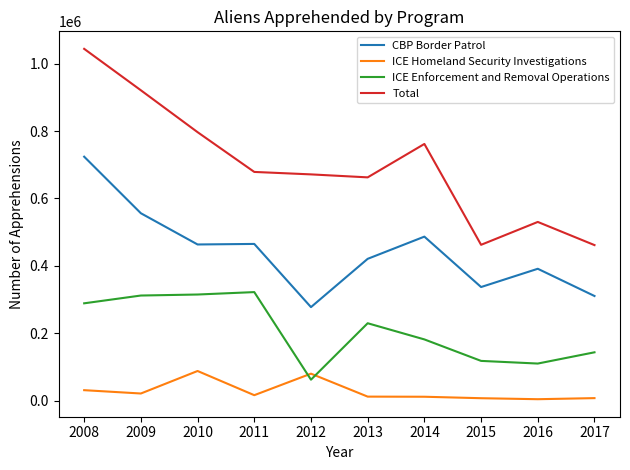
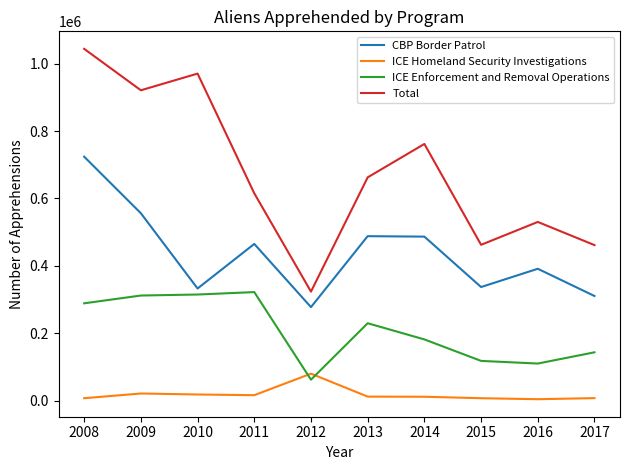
  {
    "CBP Border Patrol": {
      "2008": 720000,
      "2009": 560000,
-     "2010": 460000,
+     "2010": 330000,
      "2011": 470000,
      "2012": 280000,
-     "2013": 420000,
+     "2013": 490000,
      "2014": 490000,
      "2015": 340000,
      "2016": 390000,
      "2017": 310000
    },
    "ICE Homeland Security Investigations": {
-     "2008": 30000,
+     "2008": 10000,
      "2009": 20000,
-     "2010": 90000,
+     "2010": 20000,
      "2011": 20000,
      "2012": 80000,
      "2013": 10000,
      "2014": 10000,
      "2015": 10000,
      "2016": 0,
      "2017": 10000
    },
    "ICE Enforcement and Removal Operations": {
      "2008": 290000,
      "2009": 310000,
      "2010": 310000,
      "2011": 320000,
      "2012": 60000,
      "2013": 230000,
      "2014": 180000,
      "2015": 120000,
      "2016": 110000,
      "2017": 140000
    },
    "Total": {
      "2008": 1040000,
      "2009": 920000,
-     "2010": 800000,
-     "2011": 680000,
-     "2012": 670000,
+     "2010": 970000,
+     "2011": 620000,
+     "2012": 320000,
      "2013": 660000,
      "2014": 760000,
      "2015": 460000,
      "2016": 530000,
      "2017": 460000
    }
  }
